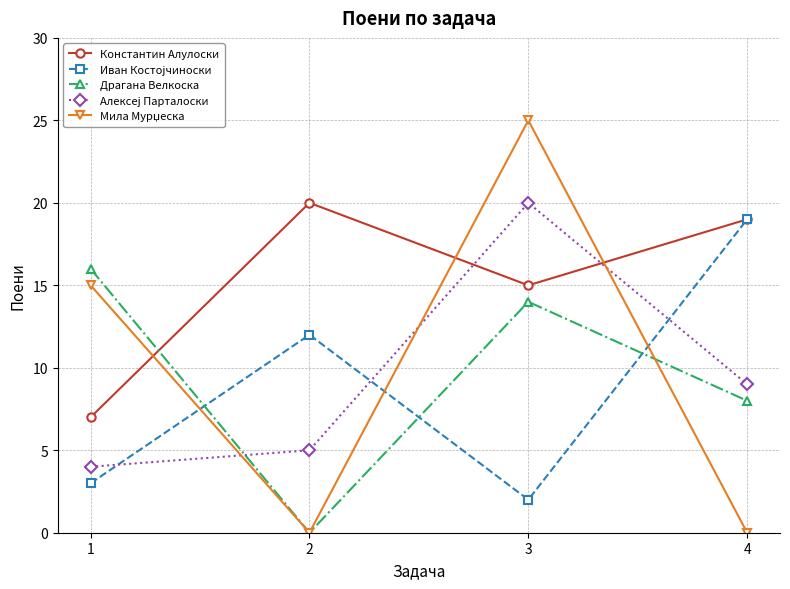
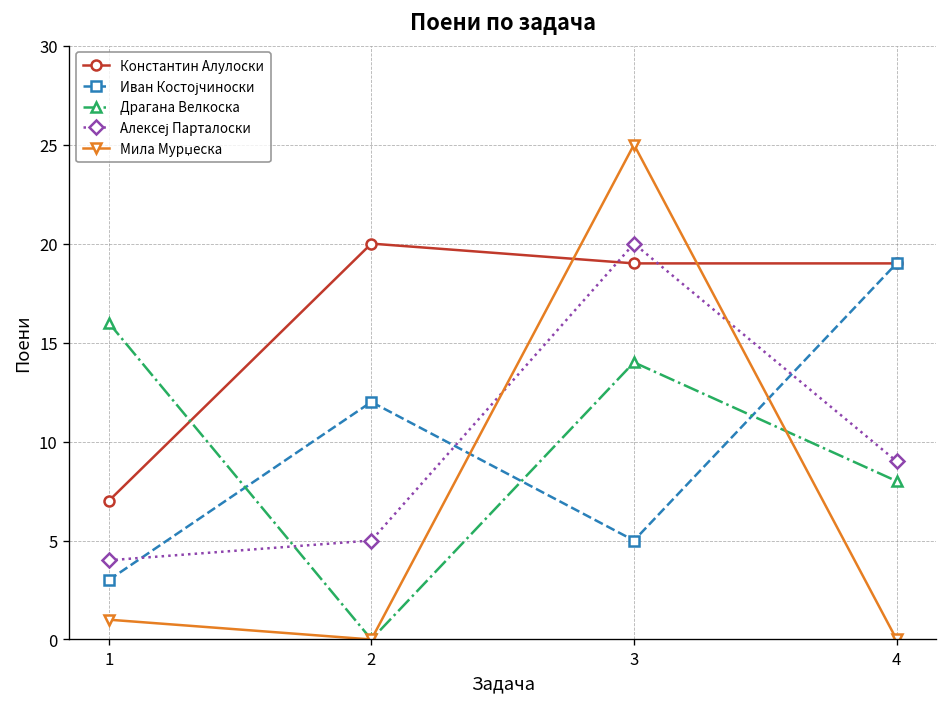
  {
    "Константин Алулоски": {
      "1": 7,
      "2": 20,
-     "3": 15
+     "3": 19
    },
    "Иван Костојчиноски": {
      "1": 3,
      "2": 12,
-     "3": 2
+     "3": 5
    },
    "Драгана Велкоска": {
      "1": 16,
      "3": 14,
      "4": 8
    },
    "Алексеј Парталоски": {
      "1": 4,
      "2": 5,
      "3": 20,
      "4": 9
    },
    "Мила Мурџеска": {
-     "1": 15,
+     "1": 1,
      "3": 25,
      "4": 0
    }
  }
